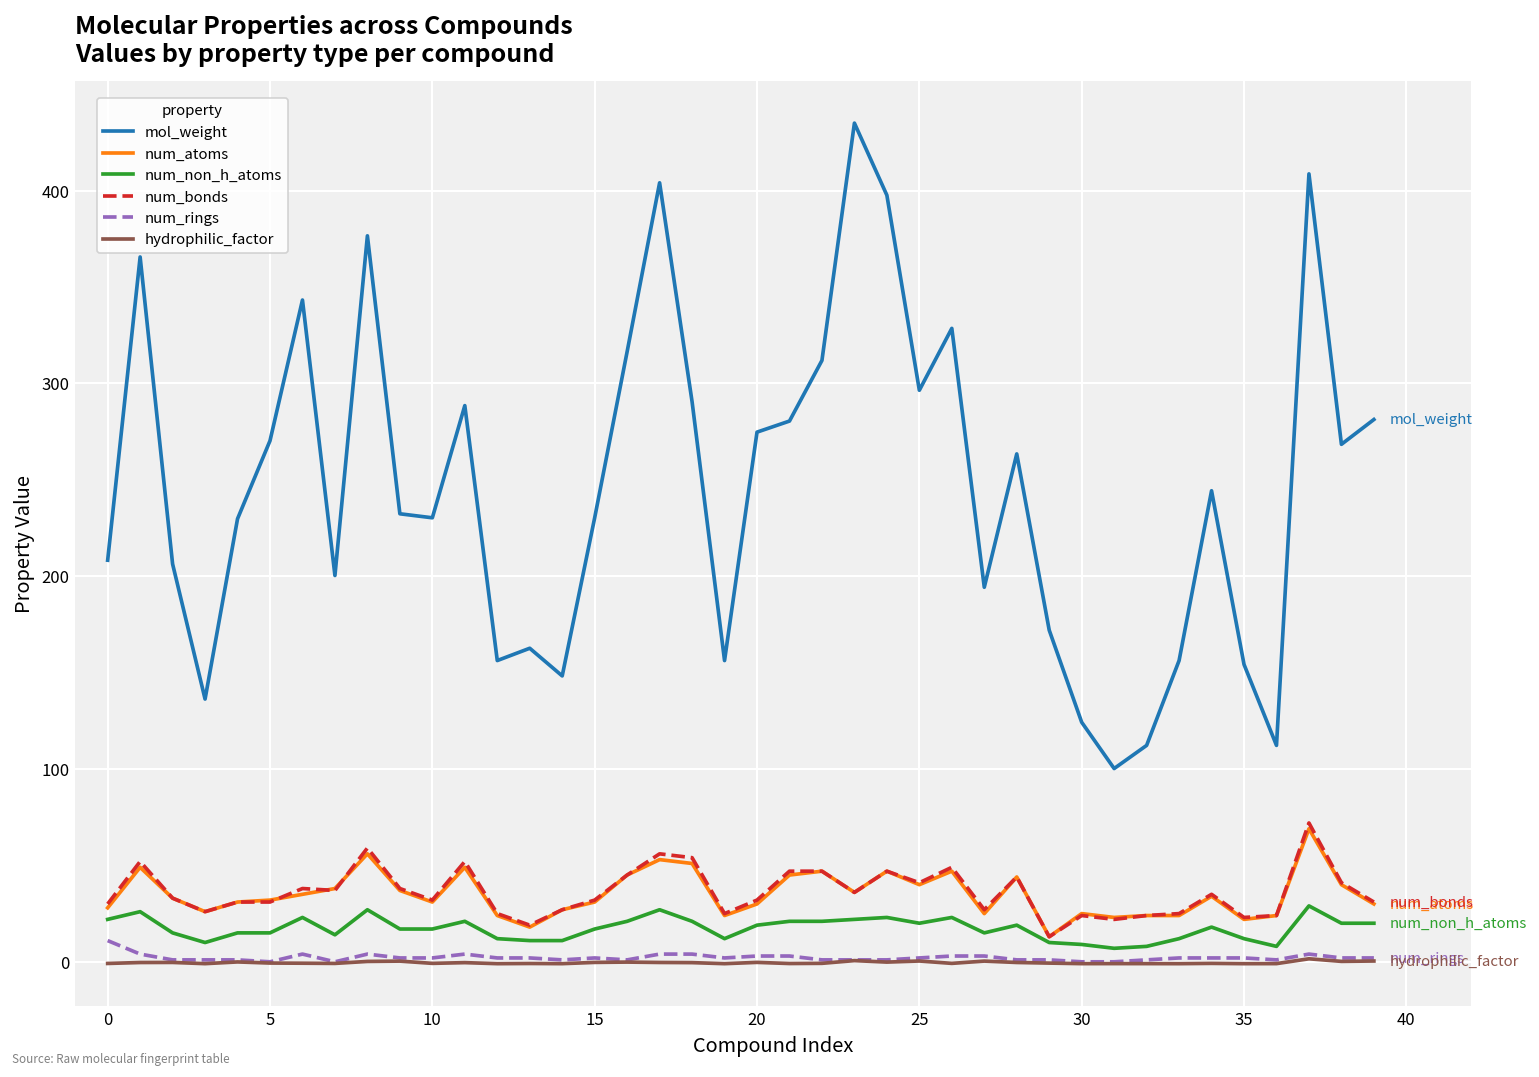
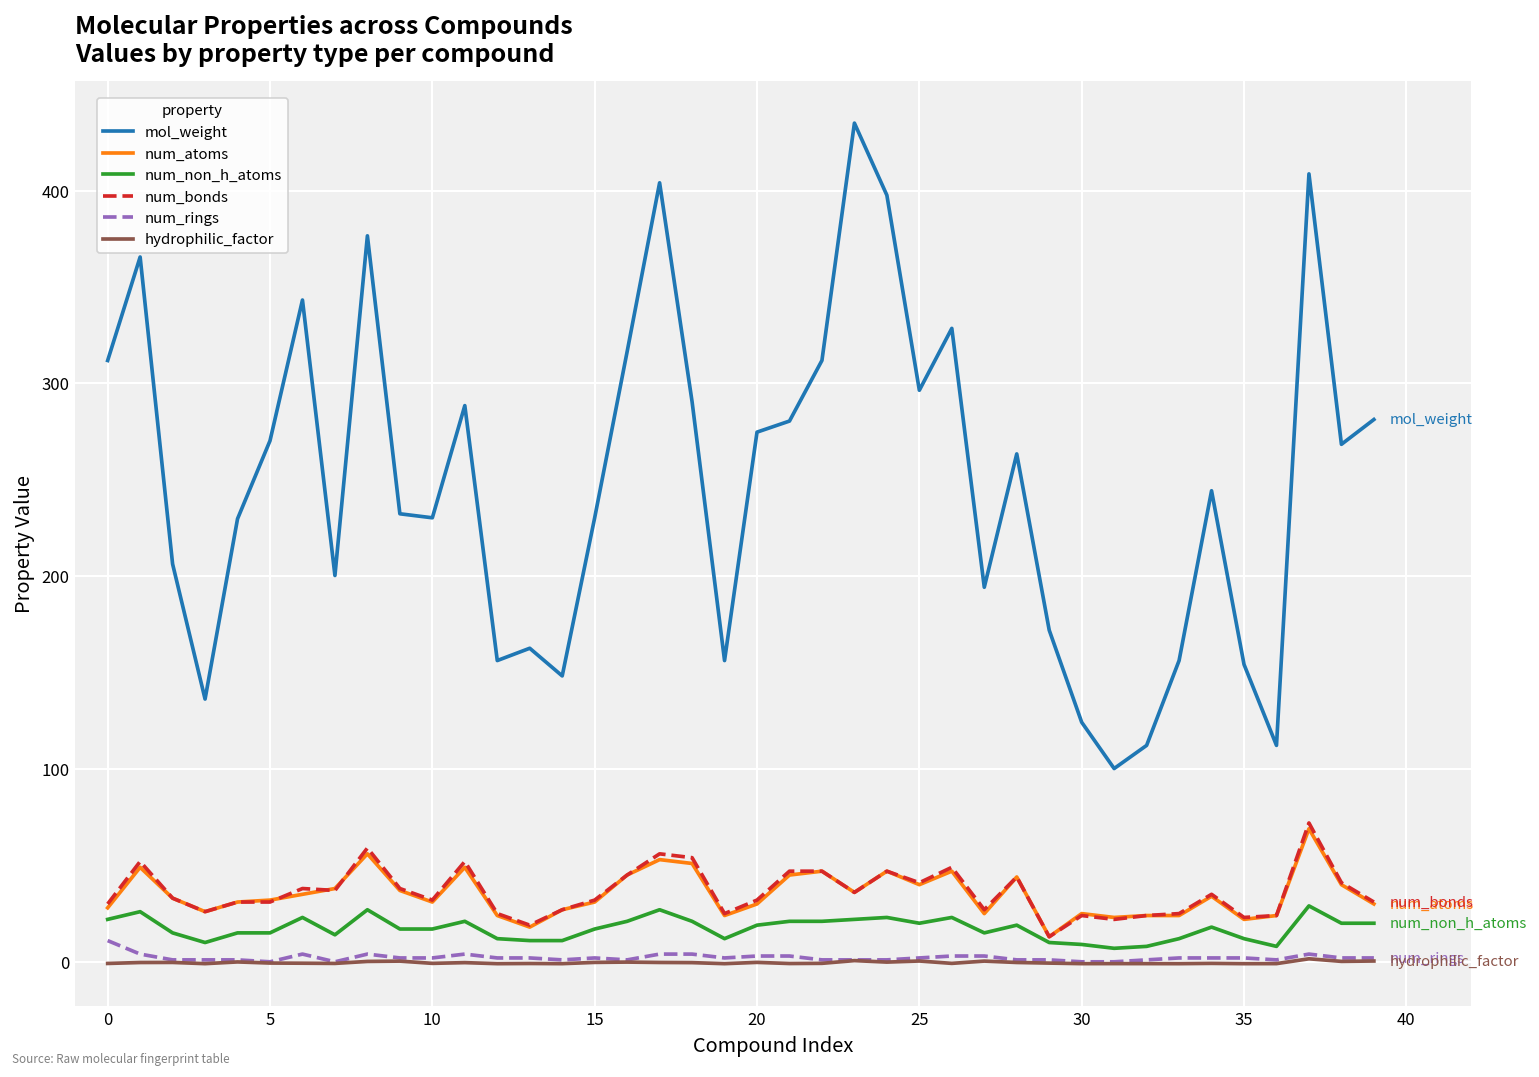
  {
    "mol_weight": {
-     "0": 208
+     "0": 312
    },
    "num_atoms": {
      "0": 28
    },
    "num_non_h_atoms": {
      "0": 22
    },
    "num_bonds": {
      "0": 30
    },
    "num_rings": {
      "0": 11
    },
    "hydrophilic_factor": {
      "0": -1
    }
  }
